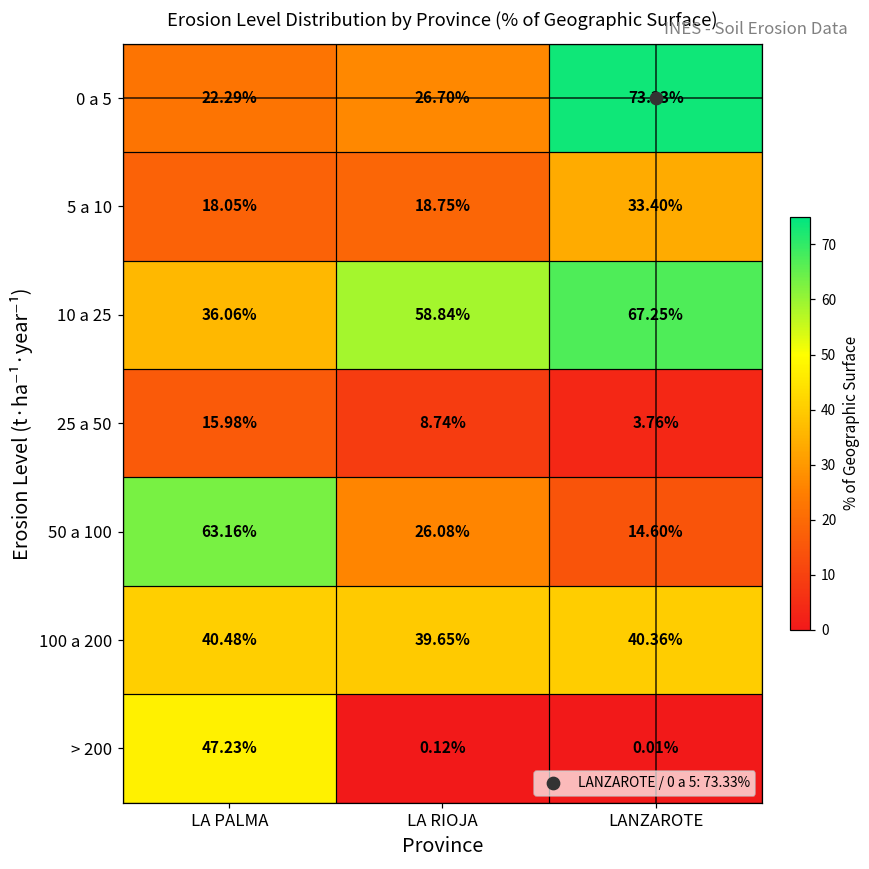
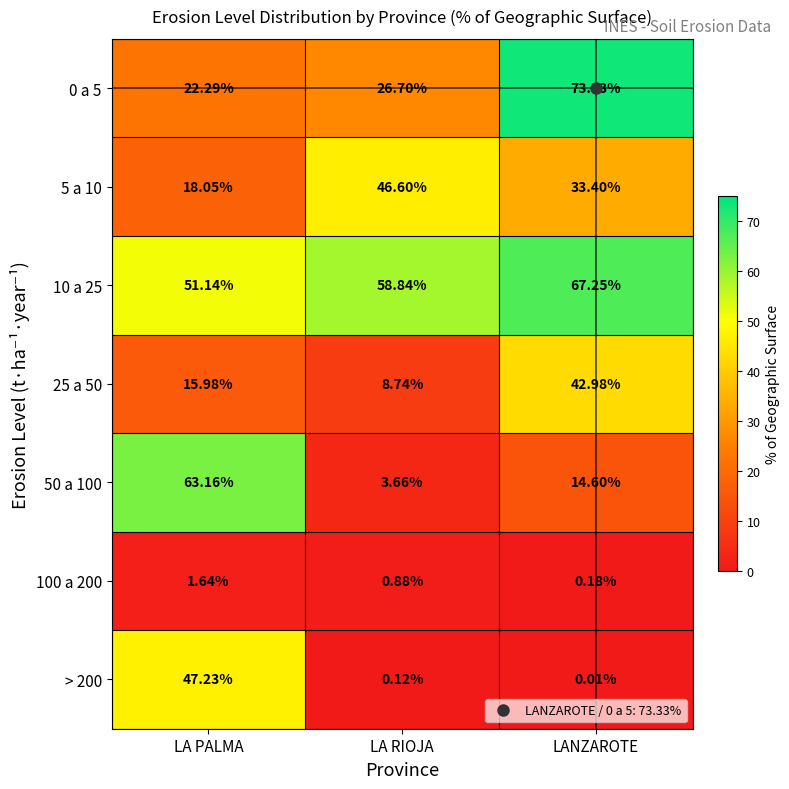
  {
    "0 a 5": {
      "LA PALMA": "22.29%",
      "LA RIOJA": "26.70%"
    },
    "5 a 10": {
      "LA PALMA": "18.05%",
-     "LA RIOJA": "18.75%",
+     "LA RIOJA": "46.60%",
      "LANZAROTE": "33.40%"
    },
    "10 a 25": {
-     "LA PALMA": "36.06%",
+     "LA PALMA": "51.14%",
      "LA RIOJA": "58.84%",
      "LANZAROTE": "67.25%"
    },
    "25 a 50": {
      "LA PALMA": "15.98%",
      "LA RIOJA": "8.74%",
-     "LANZAROTE": "3.76%"
+     "LANZAROTE": "42.98%"
    },
    "50 a 100": {
      "LA PALMA": "63.16%",
-     "LA RIOJA": "26.08%",
+     "LA RIOJA": "3.66%",
      "LANZAROTE": "14.60%"
    },
    "100 a 200": {
-     "LA PALMA": "40.48%",
-     "LA RIOJA": "39.65%",
-     "LANZAROTE": "40.36%"
+     "LA PALMA": "1.64%",
+     "LA RIOJA": "0.88%",
+     "LANZAROTE": "0.18%"
    },
    "> 200": {
      "LA PALMA": "47.23%",
      "LA RIOJA": "0.12%",
      "LANZAROTE": "0.01%"
    }
  }
